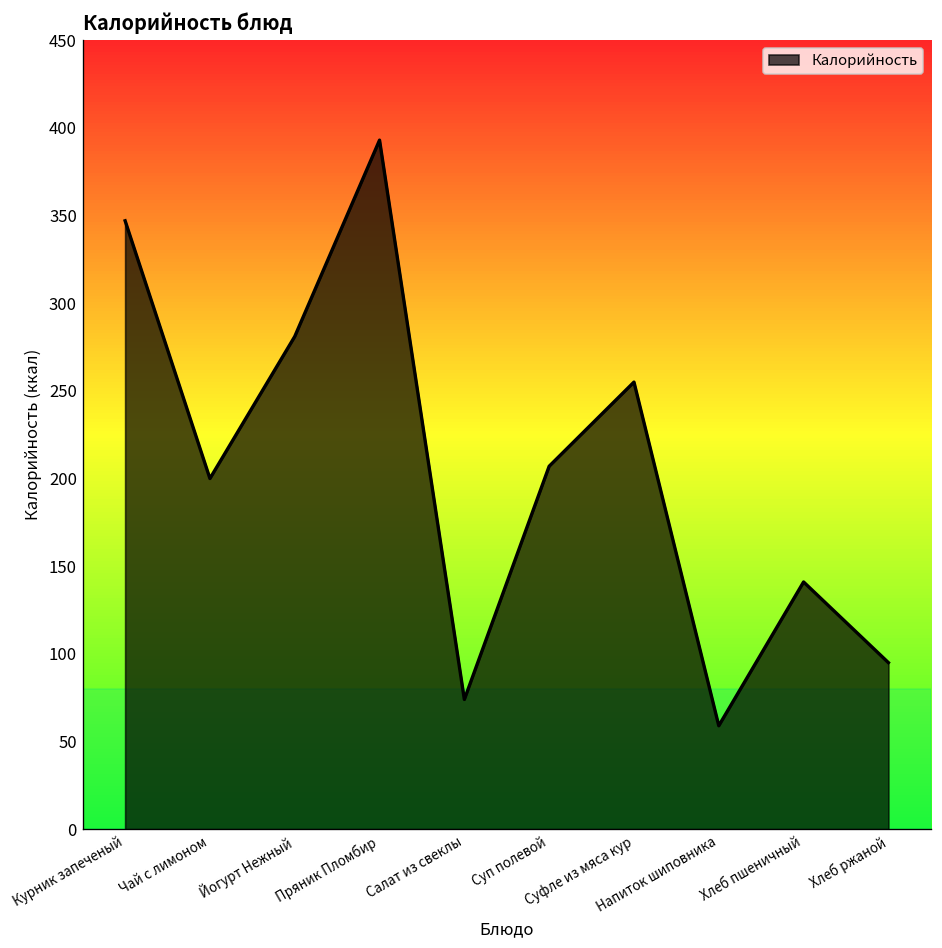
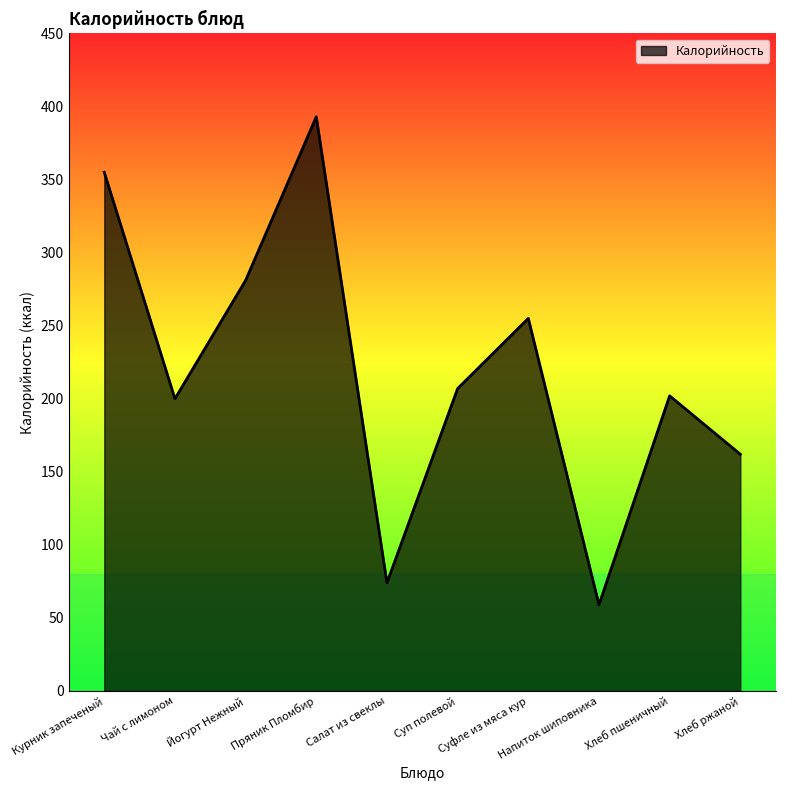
  {
-   "Курник запеченый": 347,
+   "Курник запеченый": 355,
    "Чай с лимоном": 200,
    "Йогурт Нежный": 281,
    "Пряник Пломбир": 393,
    "Салат из свеклы": 74,
    "Суп полевой": 207,
    "Суфле из мяса кур": 255,
    "Напиток шиповника": 59,
-   "Хлеб пшеничный": 141,
-   "Хлеб ржаной": 95
+   "Хлеб пшеничный": 202,
+   "Хлеб ржаной": 162
  }
